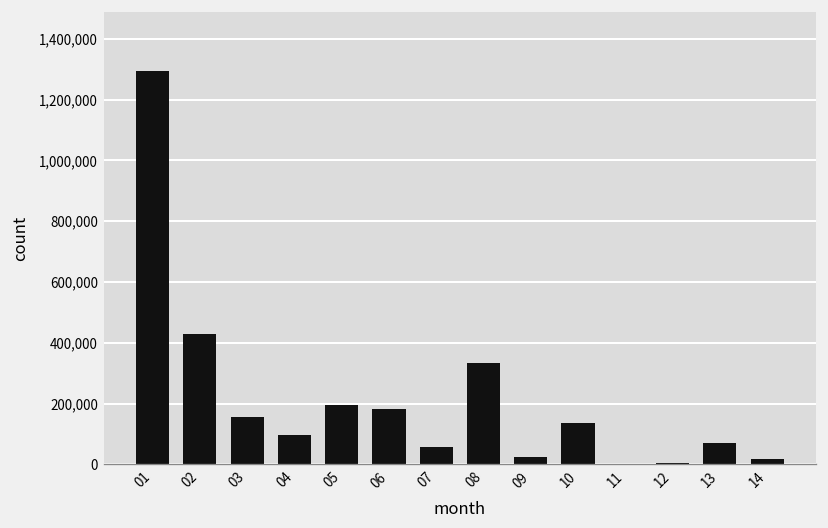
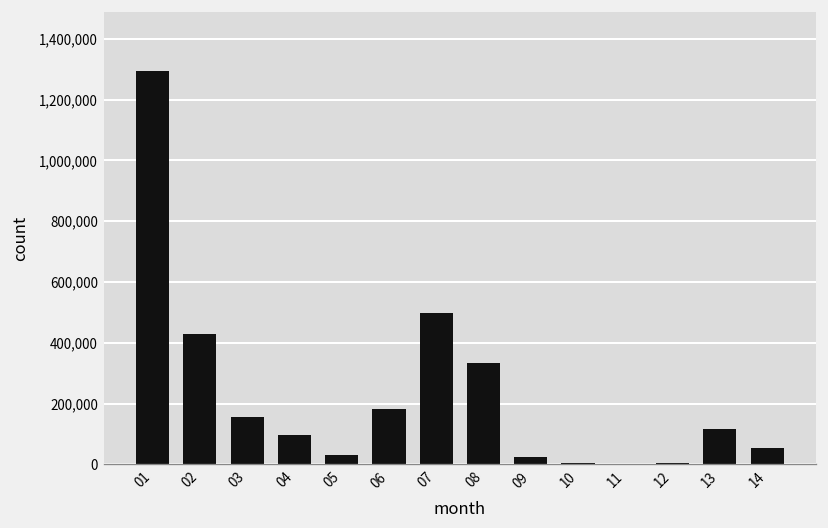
  {
    "01": "1,290,000",
    "02": "430,000",
    "03": "160,000",
    "04": "100,000",
-   "05": "190,000",
+   "05": "30,000",
    "06": "180,000",
-   "07": "60,000",
+   "07": "500,000",
    "08": "330,000",
    "09": "20,000",
-   "10": "130,000",
-   "13": "70,000",
-   "14": "20,000"
+   "10": "0",
+   "13": "120,000",
+   "14": "50,000"
  }
